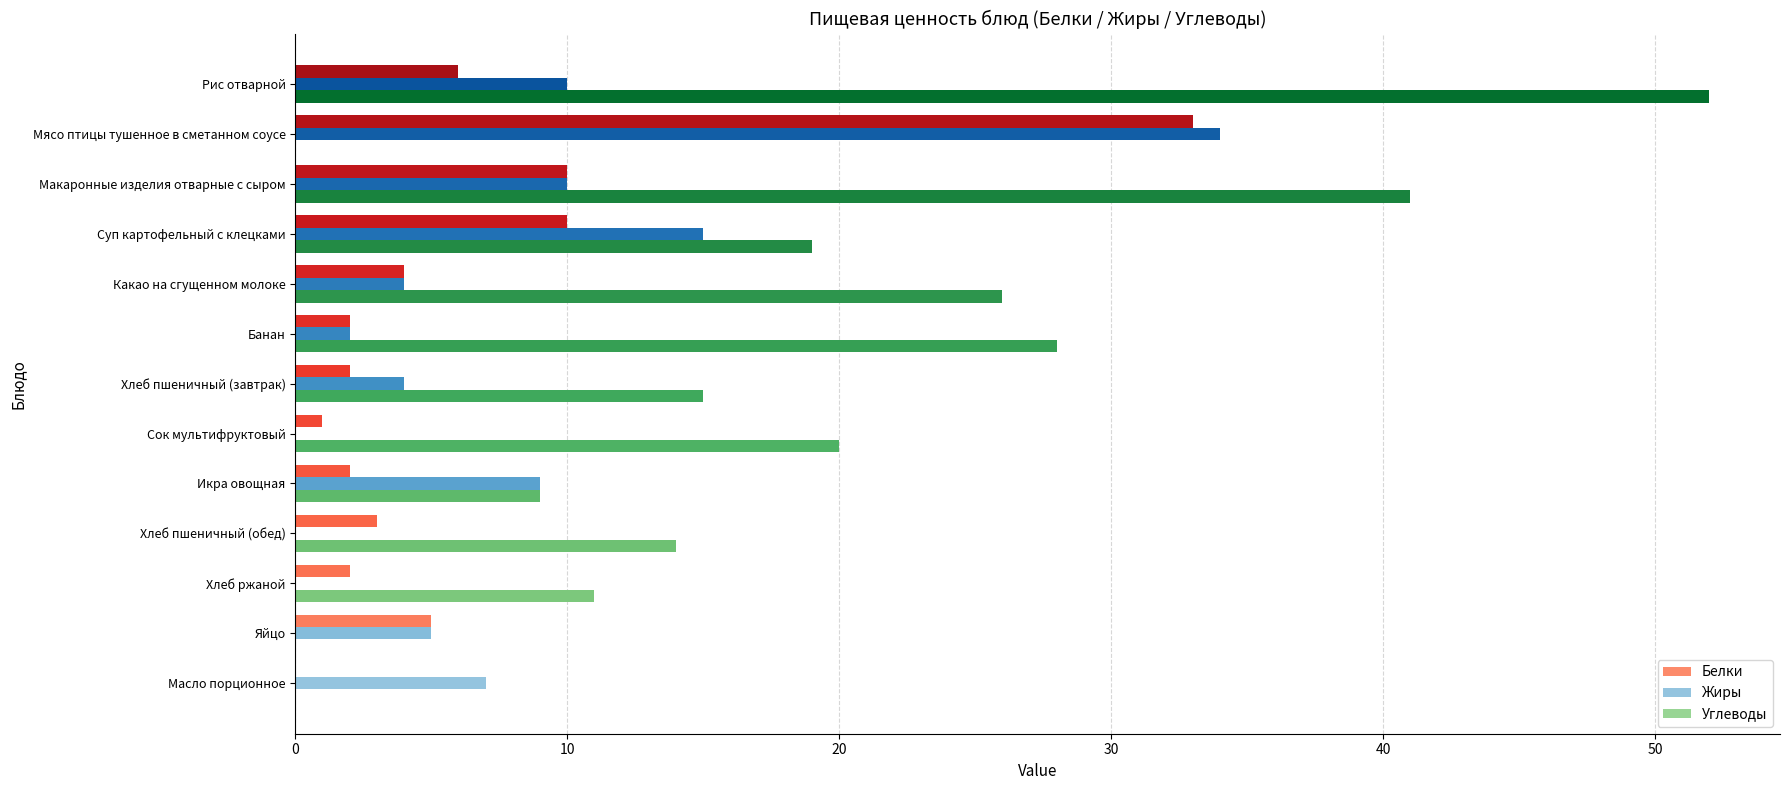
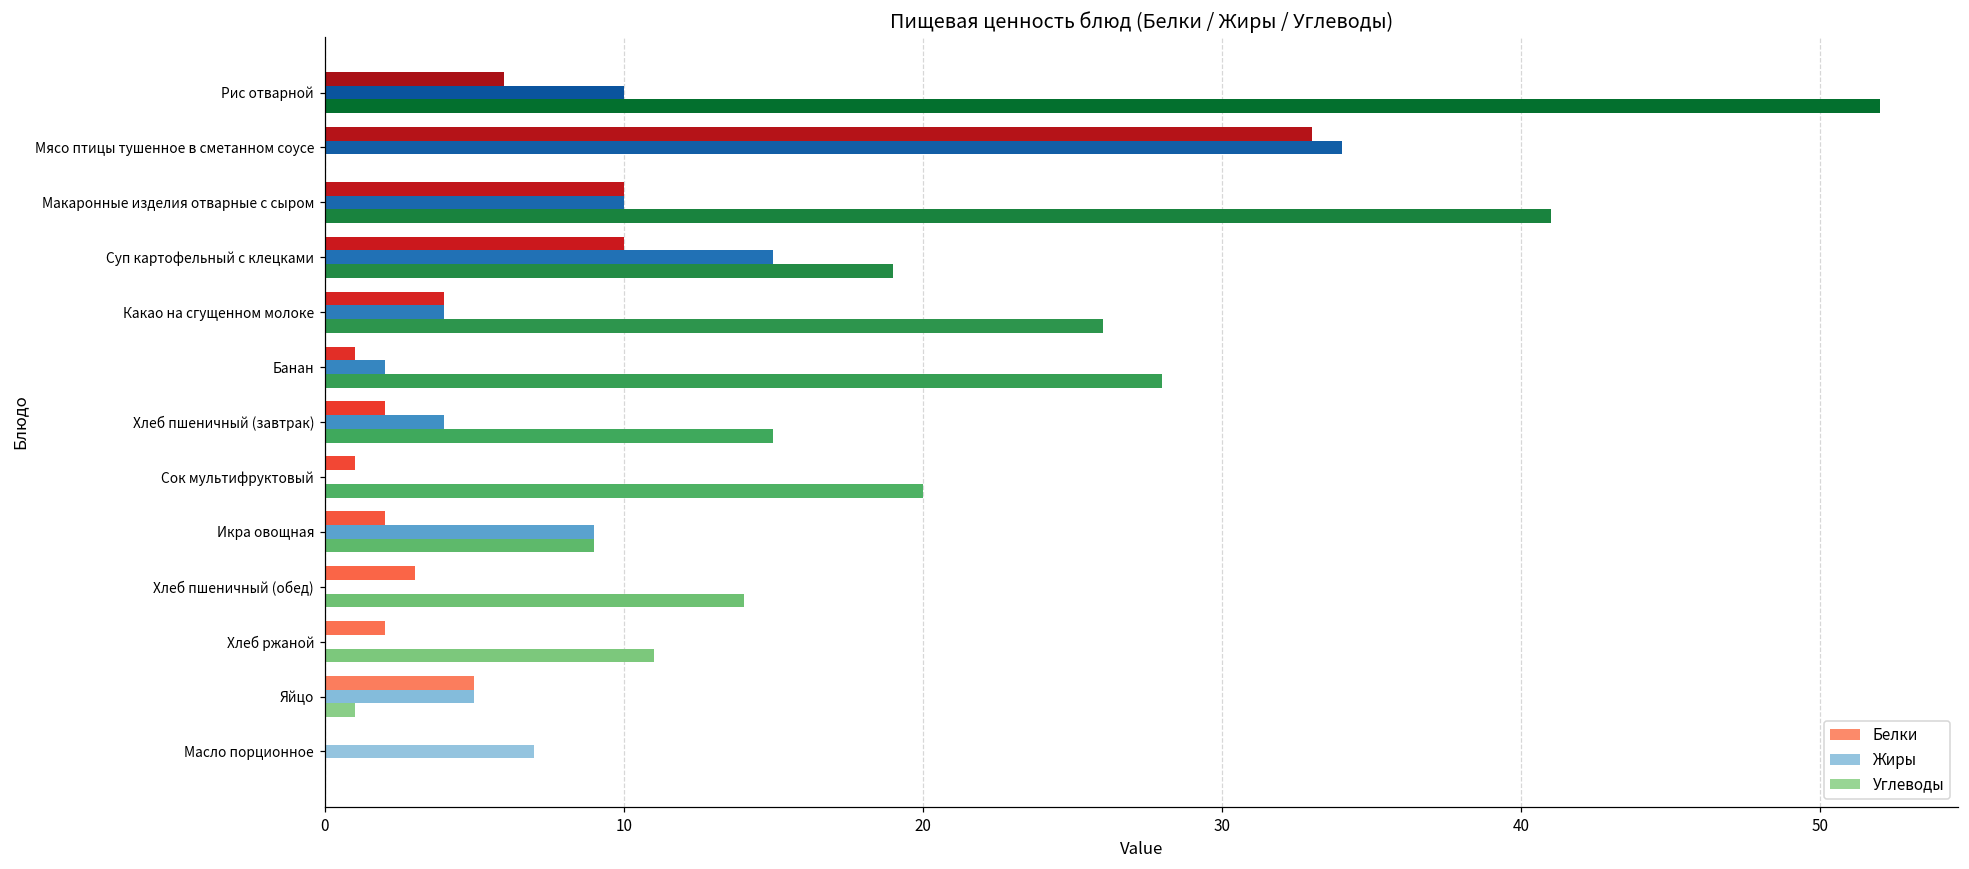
  {
    "Белки": {
      "Рис отварной": 6,
      "Мясо птицы тушенное в сметанном соусе": 33,
      "Макаронные изделия отварные с сыром": 10,
      "Суп картофельный с клецками": 10,
      "Какао на сгущенном молоке": 4,
-     "Банан": 2,
+     "Банан": 1,
      "Хлеб пшеничный (завтрак)": 2,
      "Сок мультифруктовый": 1,
      "Икра овощная": 2,
      "Хлеб пшеничный (обед)": 3,
      "Хлеб ржаной": 2,
      "Яйцо": 5,
      "Масло порционное": 0
    },
    "Жиры": {
      "Рис отварной": 10,
      "Мясо птицы тушенное в сметанном соусе": 34,
      "Макаронные изделия отварные с сыром": 10,
      "Суп картофельный с клецками": 15,
      "Какао на сгущенном молоке": 4,
      "Банан": 2,
      "Хлеб пшеничный (завтрак)": 4,
      "Сок мультифруктовый": 0,
      "Икра овощная": 9,
      "Хлеб пшеничный (обед)": 0,
      "Хлеб ржаной": 0,
      "Яйцо": 5,
      "Масло порционное": 7
    },
    "Углеводы": {
      "Рис отварной": 52,
      "Мясо птицы тушенное в сметанном соусе": 0,
      "Макаронные изделия отварные с сыром": 41,
      "Суп картофельный с клецками": 19,
      "Какао на сгущенном молоке": 26,
      "Банан": 28,
      "Хлеб пшеничный (завтрак)": 15,
      "Сок мультифруктовый": 20,
      "Икра овощная": 9,
      "Хлеб пшеничный (обед)": 14,
      "Хлеб ржаной": 11,
-     "Яйцо": 0,
+     "Яйцо": 1,
      "Масло порционное": 0
    }
  }
